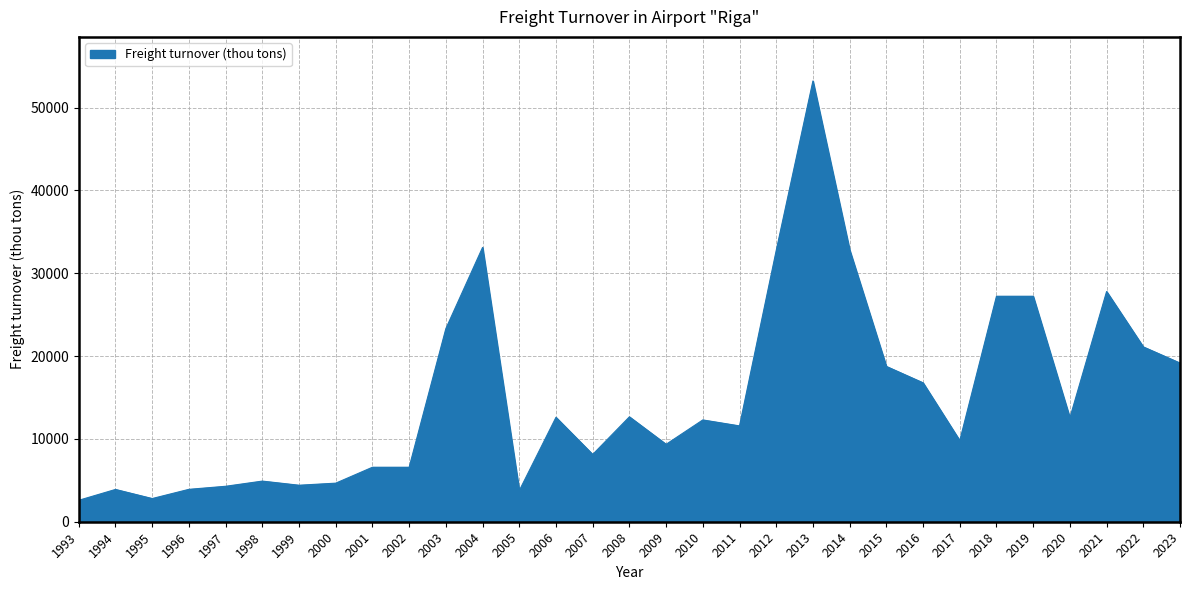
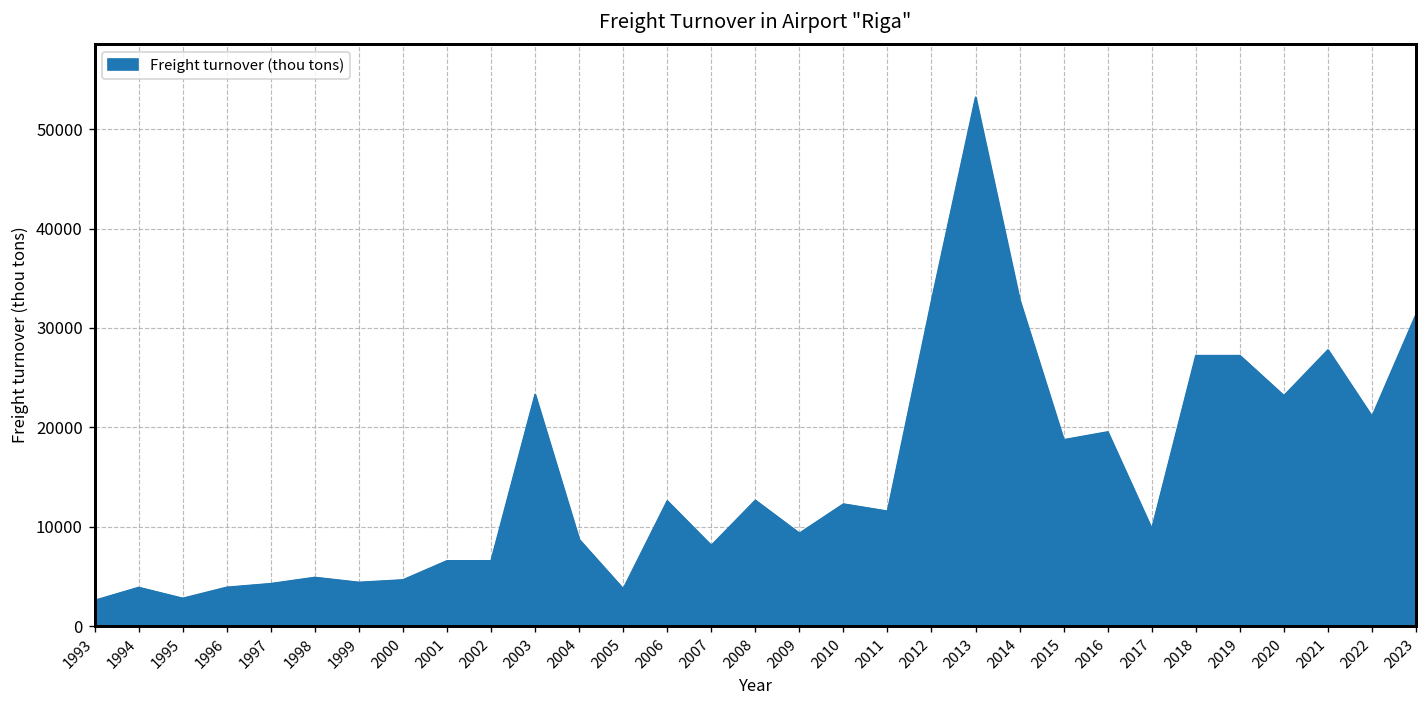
  {
    "1993": 3000,
    "1994": 4000,
    "1995": 3000,
    "1996": 4000,
    "1997": 4000,
    "1998": 5000,
    "1999": 4000,
    "2000": 5000,
    "2001": 7000,
    "2002": 7000,
    "2003": 23000,
-   "2004": 33000,
+   "2004": 9000,
    "2005": 4000,
    "2006": 13000,
    "2007": 8000,
    "2008": 13000,
    "2009": 9000,
    "2010": 12000,
    "2011": 12000,
    "2012": 33000,
    "2013": 53000,
    "2014": 33000,
    "2015": 19000,
-   "2016": 17000,
+   "2016": 20000,
    "2017": 10000,
    "2018": 27000,
    "2019": 27000,
-   "2020": 13000,
+   "2020": 23000,
    "2021": 28000,
    "2022": 21000,
-   "2023": 19000
+   "2023": 31000
  }
